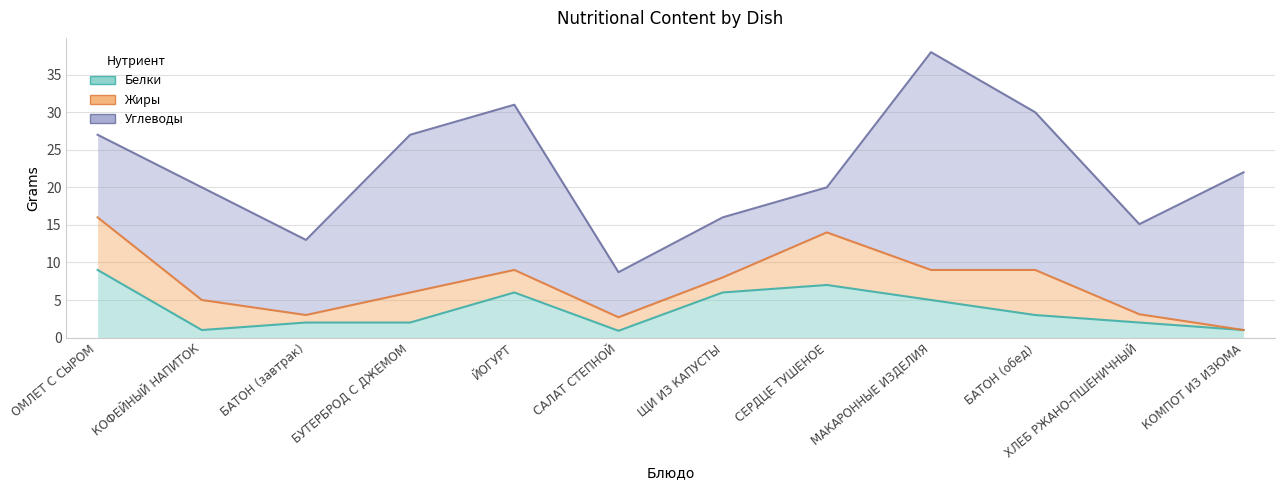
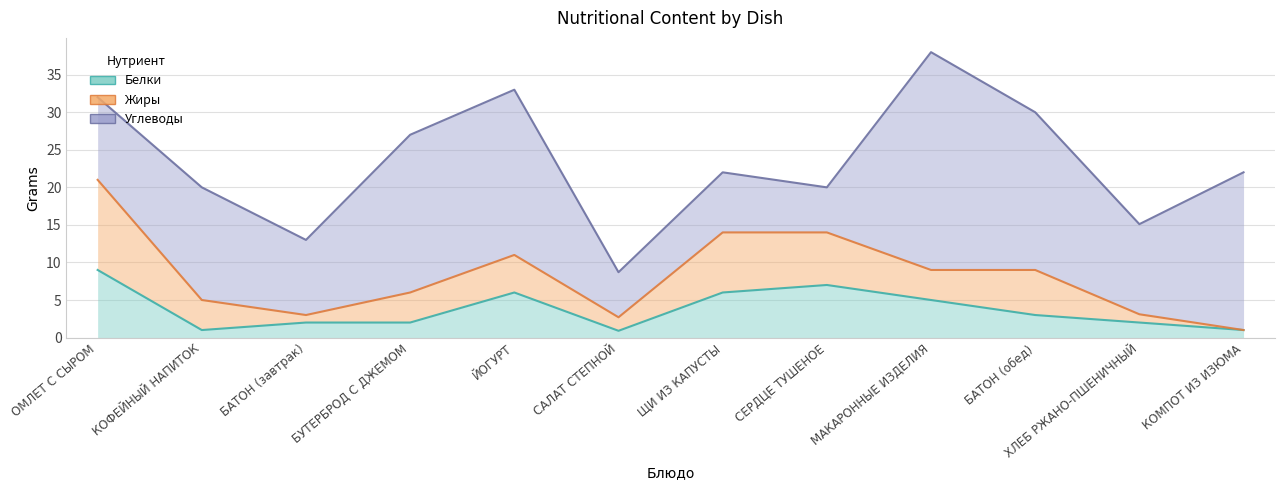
  {
    "Жиры": {
-     "ОМЛЕТ С СЫРОМ": 7,
+     "ОМЛЕТ С СЫРОМ": 12,
      "КОФЕЙНЫЙ НАПИТОК": 4,
      "БАТОН (завтрак)": 1,
      "БУТЕРБРОД С ДЖЕМОМ": 4,
-     "ЙОГУРТ": 3,
+     "ЙОГУРТ": 5,
      "САЛАТ СТЕПНОЙ": 2,
-     "ЩИ ИЗ КАПУСТЫ": 2,
+     "ЩИ ИЗ КАПУСТЫ": 8,
      "СЕРДЦЕ ТУШЕНОЕ": 7,
      "МАКАРОННЫЕ ИЗДЕЛИЯ": 4,
      "БАТОН (обед)": 6,
      "ХЛЕБ РЖАНО-ПШЕНИЧНЫЙ": 1
    }
  }
